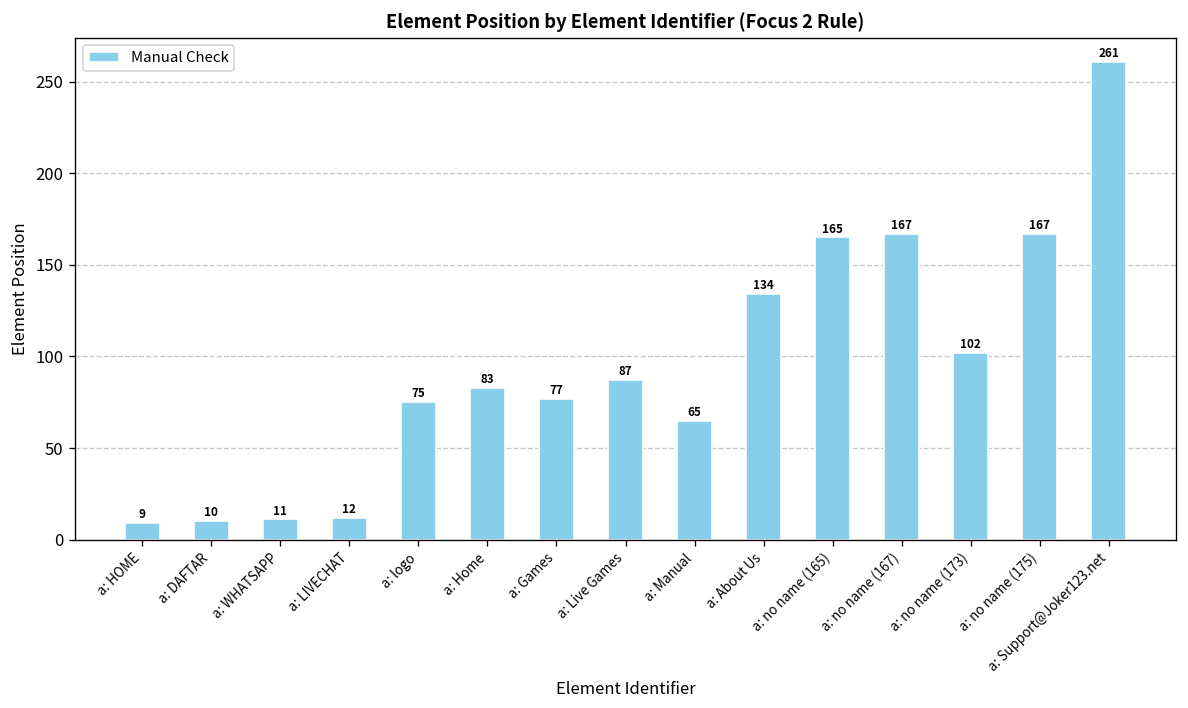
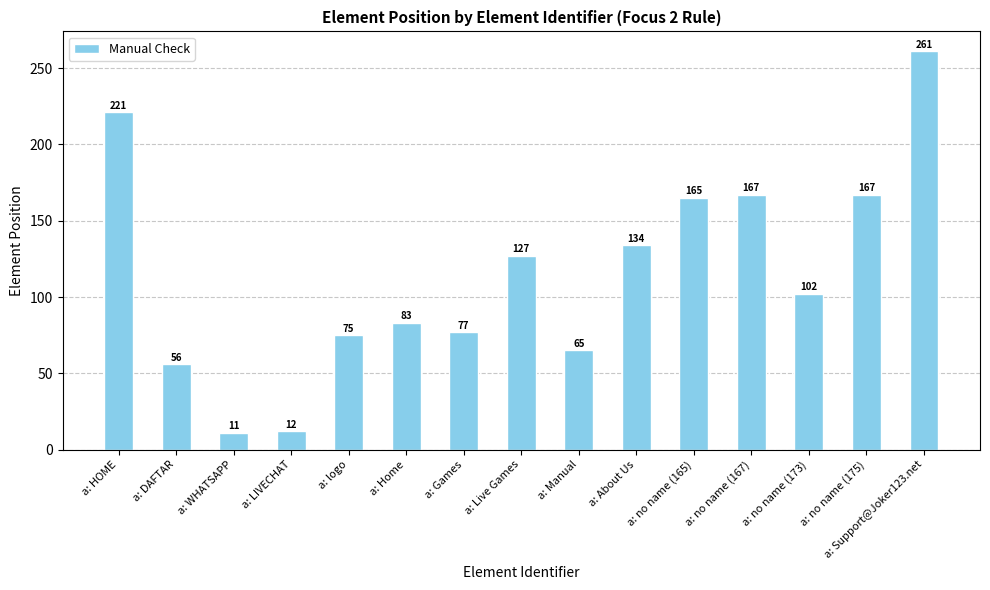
  {
-   "a: HOME": 9,
-   "a: DAFTAR": 10,
+   "a: HOME": 221,
+   "a: DAFTAR": 56,
    "a: WHATSAPP": 11,
    "a: LIVECHAT": 12,
    "a: logo": 75,
    "a: Home": 83,
    "a: Games": 77,
-   "a: Live Games": 87,
+   "a: Live Games": 127,
    "a: Manual": 65,
    "a: About Us": 134,
    "a: no name (165)": 165,
    "a: no name (167)": 167,
    "a: no name (173)": 102,
    "a: no name (175)": 167,
    "a: Support@Joker123.net": 261
  }
